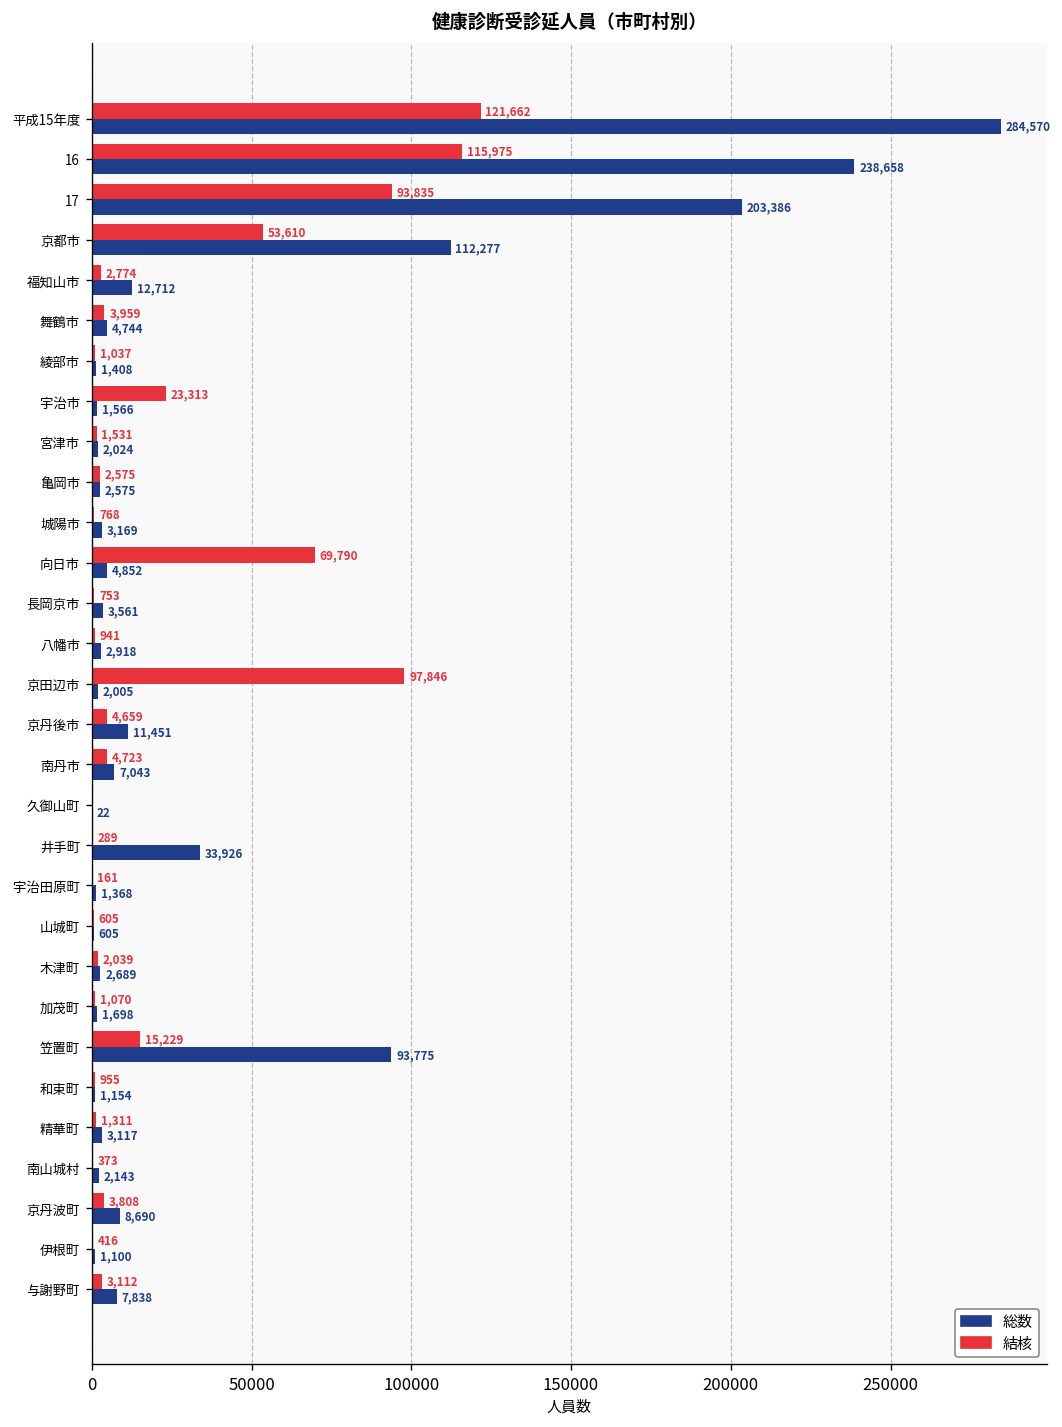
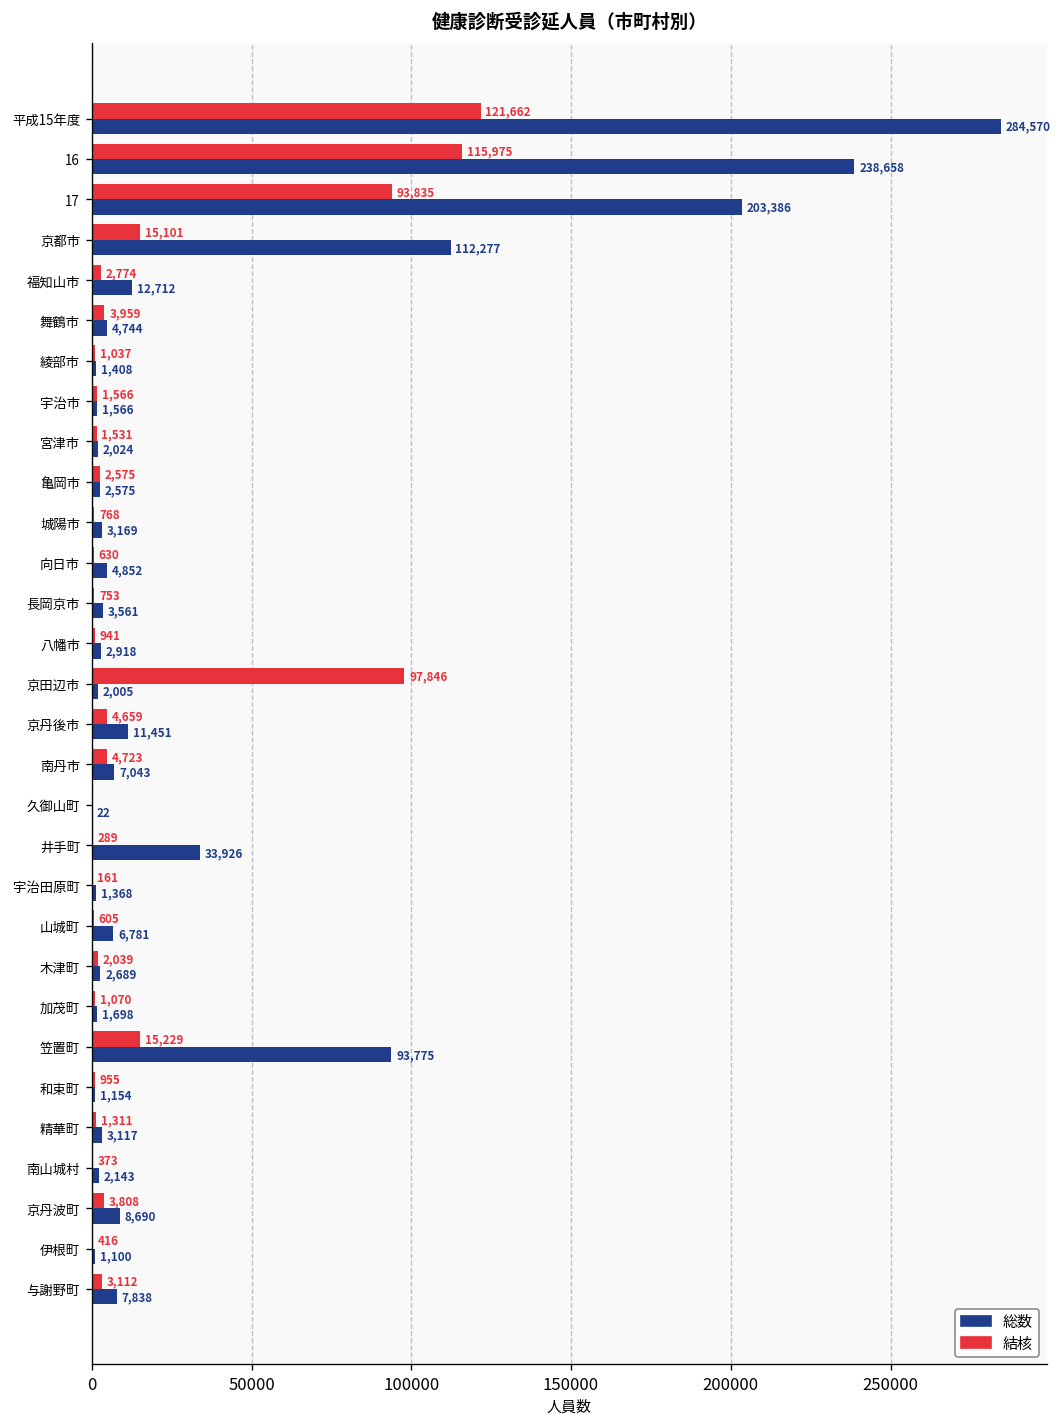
  {
    "総数": {
      "平成15年度": "284,570",
      "16": "238,658",
      "17": "203,386",
      "京都市": "112,277",
      "福知山市": "12,712",
      "舞鶴市": "4,744",
      "綾部市": "1,408",
      "宇治市": "1,566",
      "宮津市": "2,024",
      "亀岡市": "2,575",
      "城陽市": "3,169",
      "向日市": "4,852",
      "長岡京市": "3,561",
      "八幡市": "2,918",
      "京田辺市": "2,005",
      "京丹後市": "11,451",
      "南丹市": "7,043",
      "久御山町": "22",
      "井手町": "33,926",
      "宇治田原町": "1,368",
-     "山城町": "605",
+     "山城町": "6,781",
      "木津町": "2,689",
      "加茂町": "1,698",
      "笠置町": "93,775",
      "和束町": "1,154",
      "精華町": "3,117",
      "南山城村": "2,143",
      "京丹波町": "8,690",
      "伊根町": "1,100",
      "与謝野町": "7,838"
    },
    "結核": {
      "平成15年度": "121,662",
      "16": "115,975",
      "17": "93,835",
-     "京都市": "53,610",
+     "京都市": "15,101",
      "福知山市": "2,774",
      "舞鶴市": "3,959",
      "綾部市": "1,037",
-     "宇治市": "23,313",
+     "宇治市": "1,566",
      "宮津市": "1,531",
      "亀岡市": "2,575",
      "城陽市": "768",
-     "向日市": "69,790",
+     "向日市": "630",
      "長岡京市": "753",
      "八幡市": "941",
      "京田辺市": "97,846",
      "京丹後市": "4,659",
      "南丹市": "4,723",
      "井手町": "289",
      "宇治田原町": "161",
      "山城町": "605",
      "木津町": "2,039",
      "加茂町": "1,070",
      "笠置町": "15,229",
      "和束町": "955",
      "精華町": "1,311",
      "南山城村": "373",
      "京丹波町": "3,808",
      "伊根町": "416",
      "与謝野町": "3,112"
    }
  }
